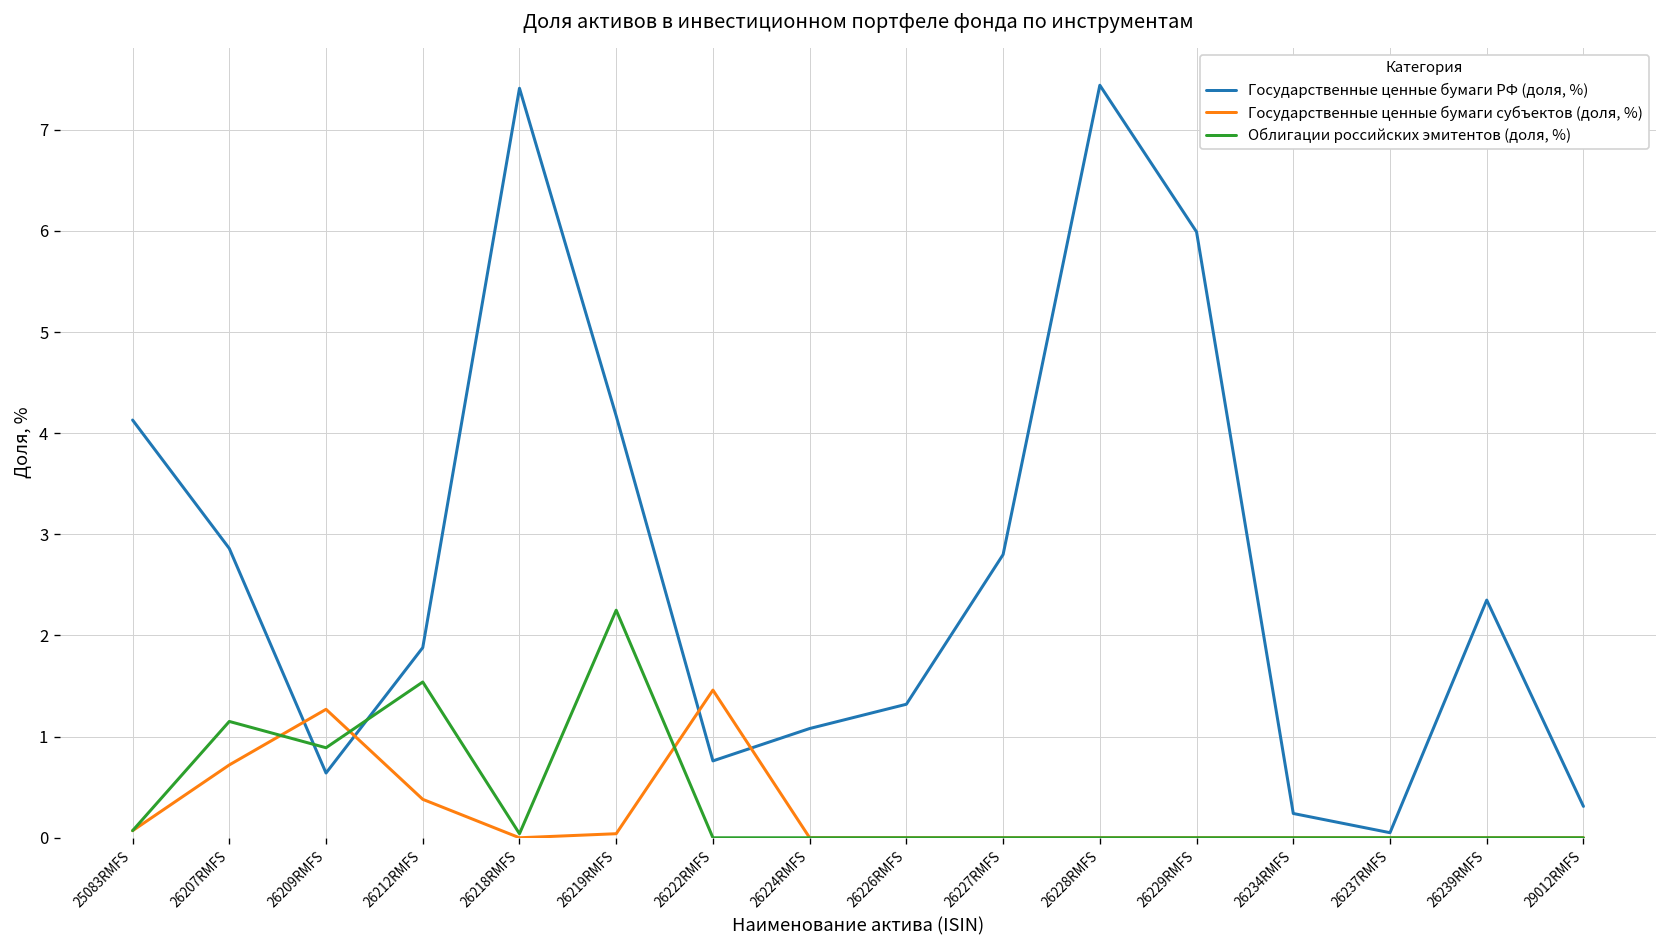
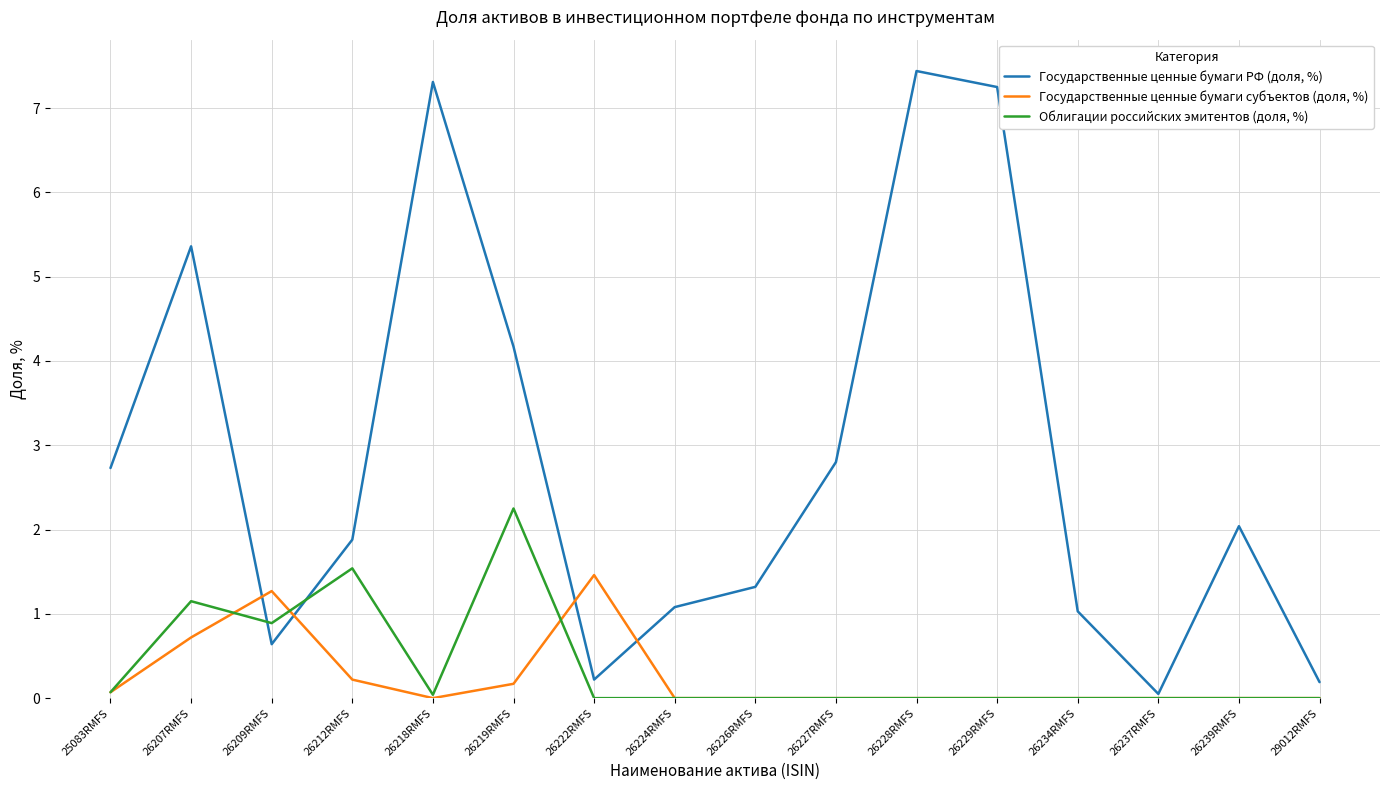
  {
    "Государственные ценные бумаги РФ (доля, %)": {
-     "25083RMFS": 4.1,
-     "26207RMFS": 2.9,
+     "25083RMFS": 2.7,
+     "26207RMFS": 5.4,
      "26209RMFS": 0.6,
      "26212RMFS": 1.9,
-     "26218RMFS": 7.4,
+     "26218RMFS": 7.3,
      "26219RMFS": 4.2,
-     "26222RMFS": 0.8,
+     "26222RMFS": 0.2,
      "26224RMFS": 1.1,
      "26226RMFS": 1.3,
      "26227RMFS": 2.8,
      "26228RMFS": 7.4,
-     "26229RMFS": 6.0,
-     "26234RMFS": 0.2,
+     "26229RMFS": 7.3,
+     "26234RMFS": 1.0,
      "26237RMFS": 0.1,
-     "26239RMFS": 2.4,
-     "29012RMFS": 0.3
+     "26239RMFS": 2.0,
+     "29012RMFS": 0.2
    },
    "Государственные ценные бумаги субъектов (доля, %)": {
      "26207RMFS": 0.7,
      "26209RMFS": 1.3,
-     "26212RMFS": 0.4,
+     "26212RMFS": 0.2,
      "26218RMFS": 0.0,
-     "26219RMFS": 0.0,
+     "26219RMFS": 0.2,
      "26222RMFS": 1.5
    },
    "Облигации российских эмитентов (доля, %)": {
      "26207RMFS": 1.2,
      "26209RMFS": 0.9,
      "26212RMFS": 1.5,
      "26218RMFS": 0.0,
      "26219RMFS": 2.3,
      "26222RMFS": 0.0
    }
  }
